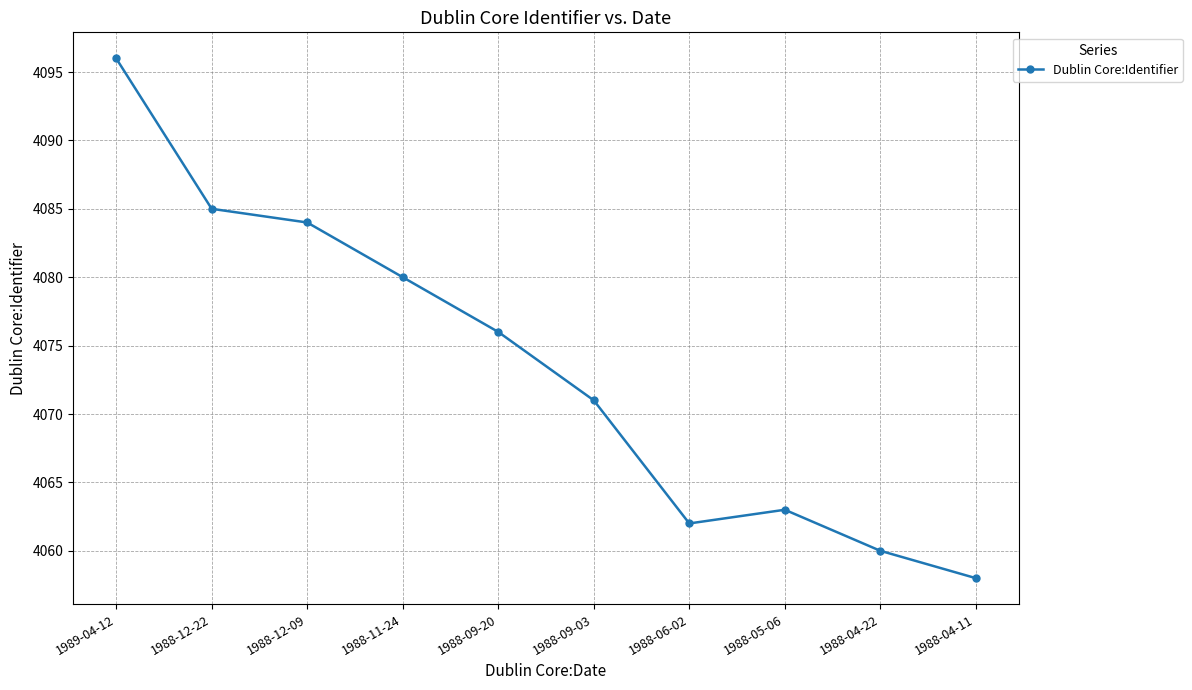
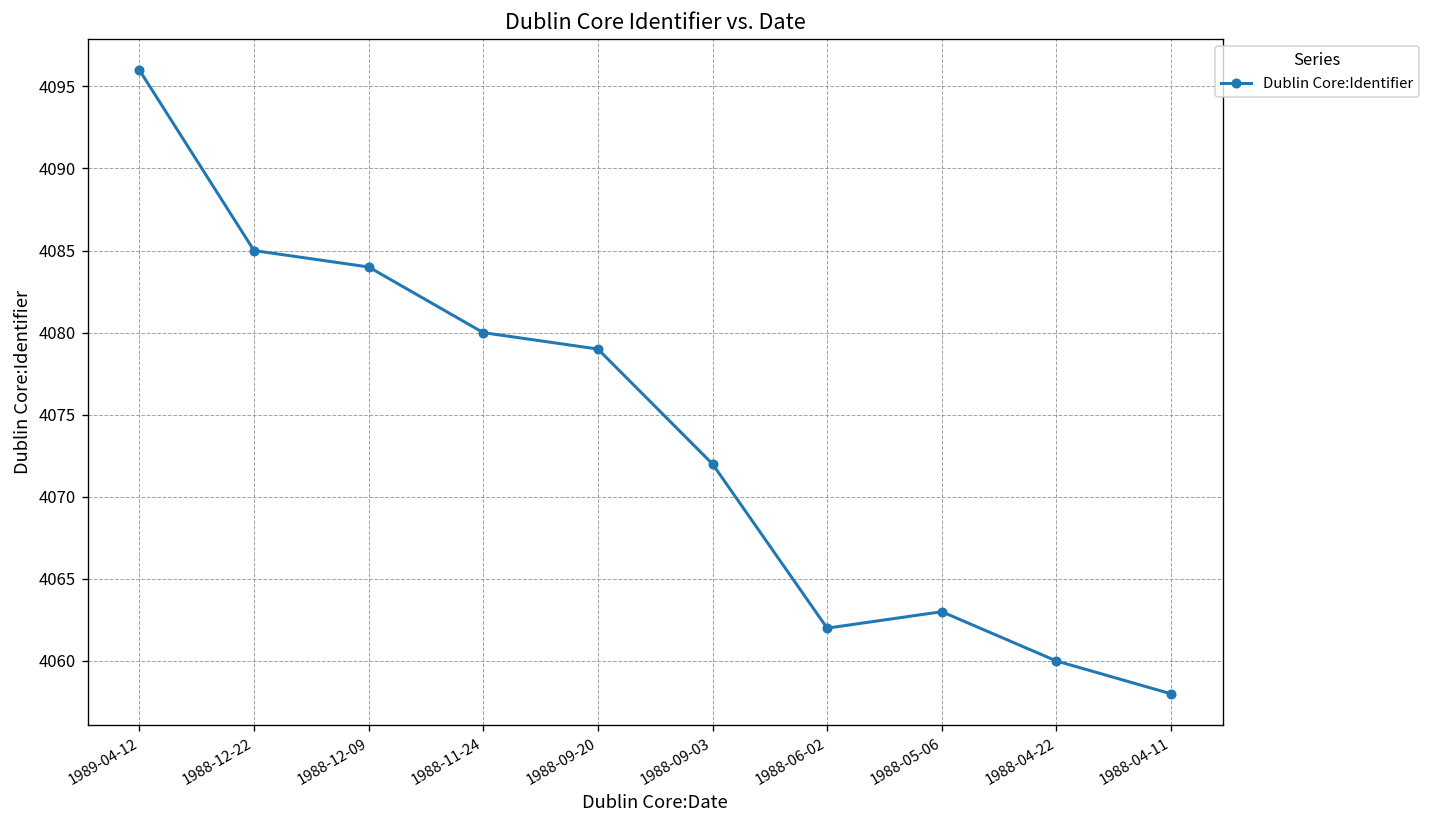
  {
    "1989-04-12": 4096,
    "1988-12-22": 4085,
    "1988-12-09": 4084,
    "1988-11-24": 4080,
-   "1988-09-20": 4076,
-   "1988-09-03": 4071,
+   "1988-09-20": 4079,
+   "1988-09-03": 4072,
    "1988-06-02": 4062,
    "1988-05-06": 4063,
    "1988-04-22": 4060,
    "1988-04-11": 4058
  }
